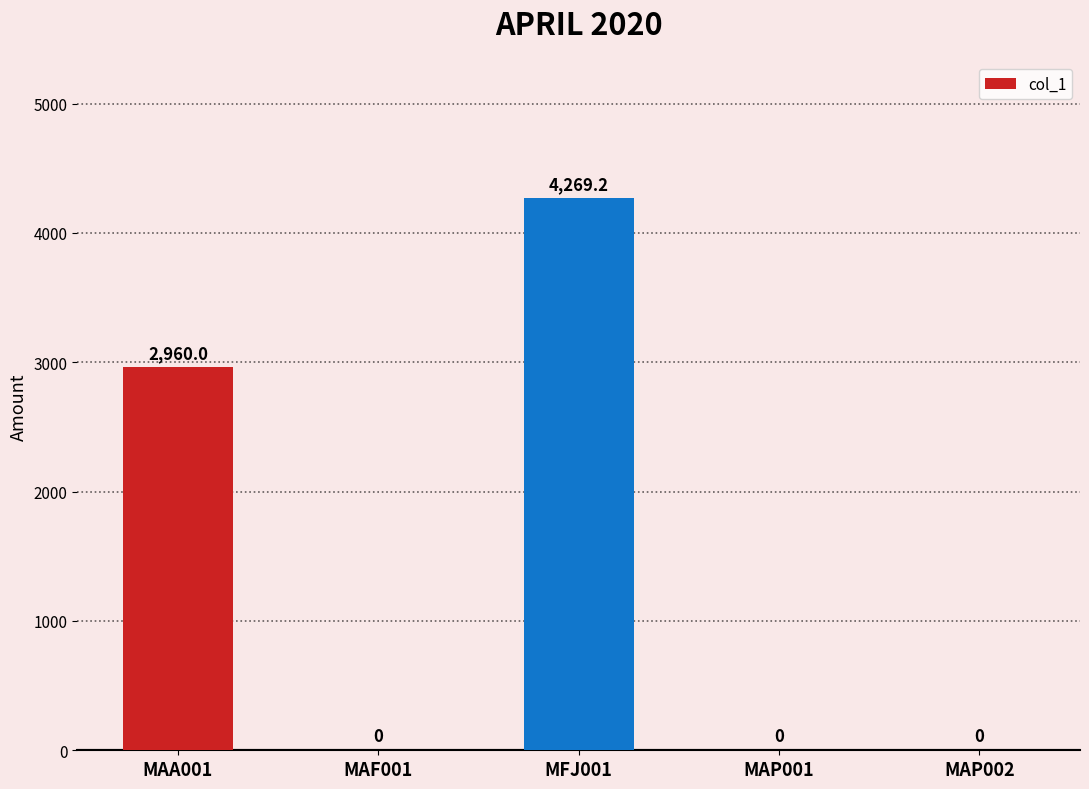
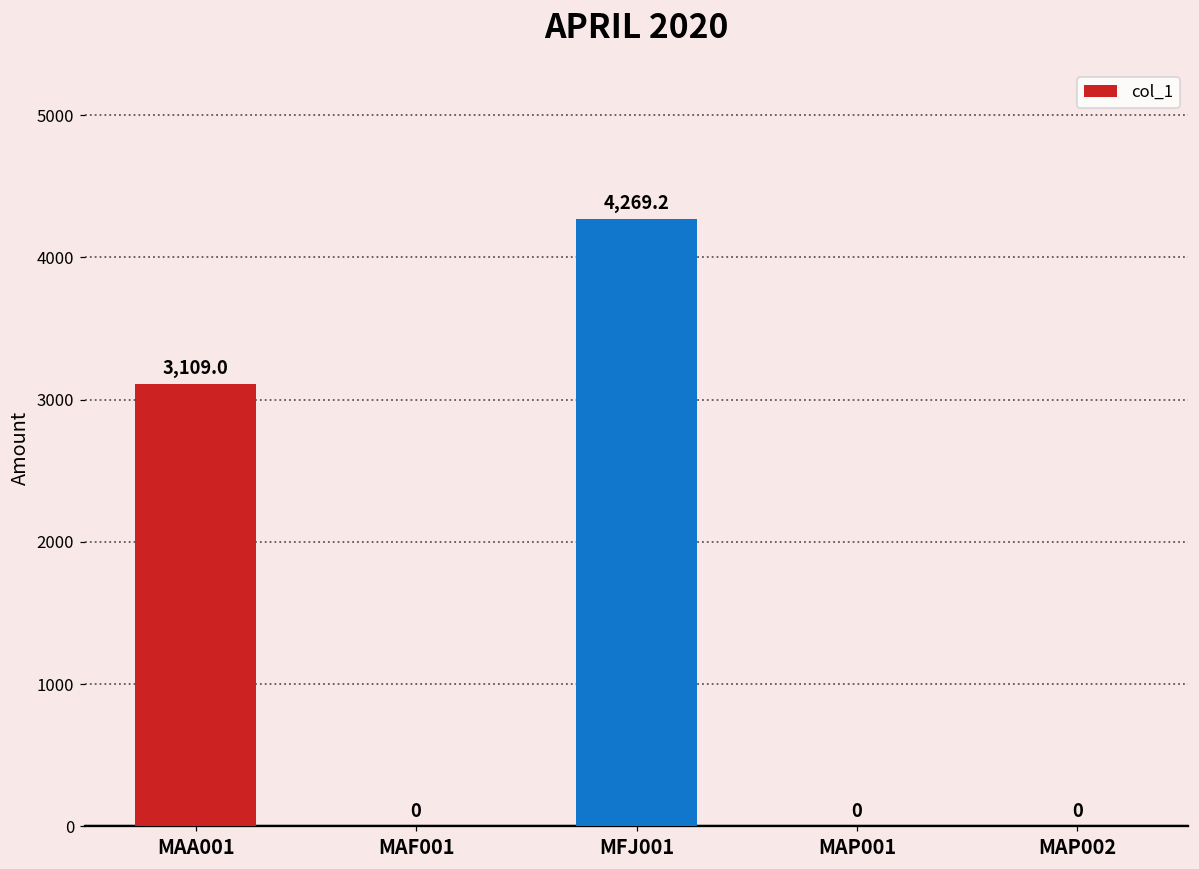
  {
-   "MAA001": "2,960.0",
+   "MAA001": "3,109.0",
    "MAF001": "0",
    "MFJ001": "4,269.2",
    "MAP001": "0",
    "MAP002": "0"
  }
